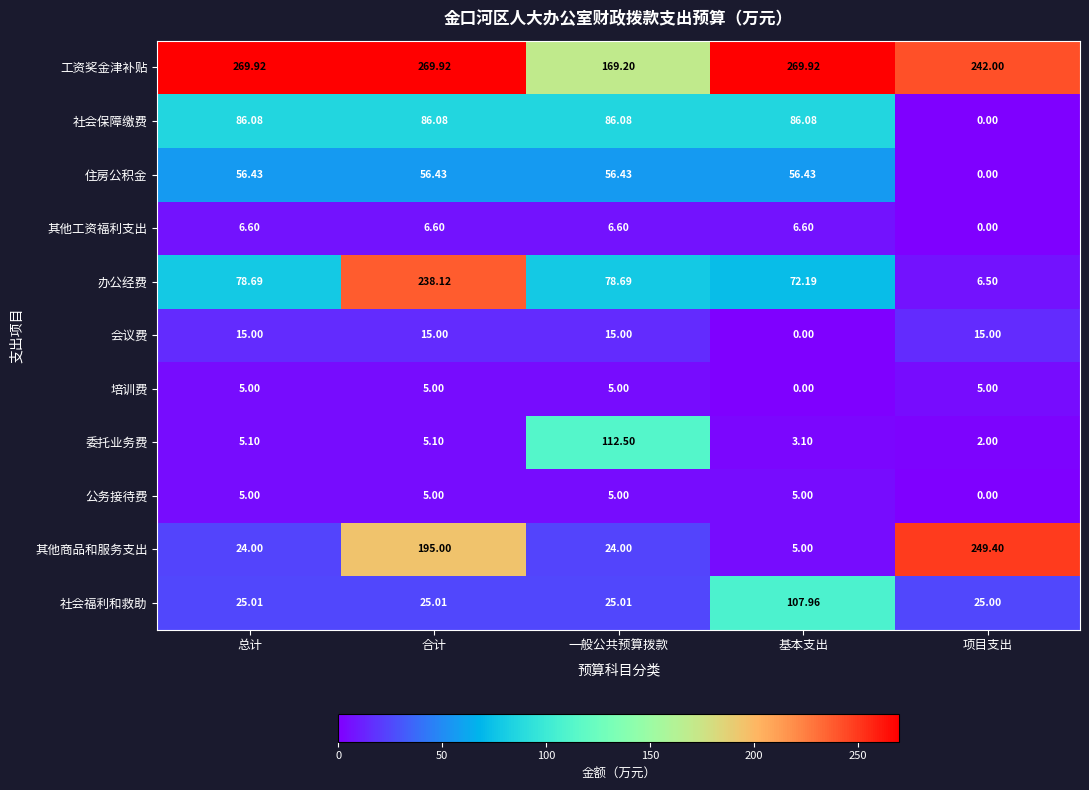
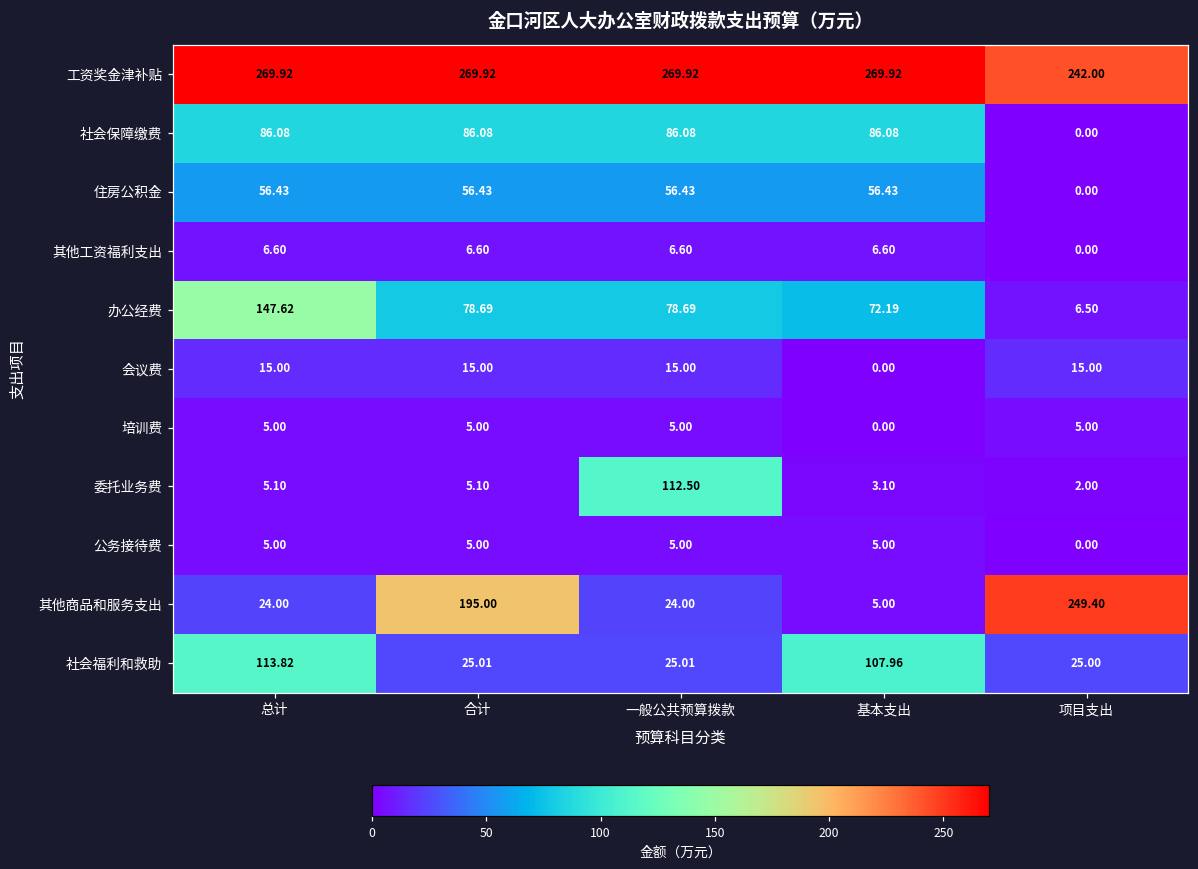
  {
    "工资奖金津补贴": {
      "总计": 269.92,
      "合计": 269.92,
-     "一般公共预算拨款": 169.20,
+     "一般公共预算拨款": 269.92,
      "基本支出": 269.92,
      "项目支出": 242.00
    },
    "社会保障缴费": {
      "总计": 86.08,
      "合计": 86.08,
      "一般公共预算拨款": 86.08,
      "基本支出": 86.08,
      "项目支出": 0.00
    },
    "住房公积金": {
      "总计": 56.43,
      "合计": 56.43,
      "一般公共预算拨款": 56.43,
      "基本支出": 56.43,
      "项目支出": 0.00
    },
    "其他工资福利支出": {
      "总计": 6.60,
      "合计": 6.60,
      "一般公共预算拨款": 6.60,
      "基本支出": 6.60,
      "项目支出": 0.00
    },
    "办公经费": {
-     "总计": 78.69,
-     "合计": 238.12,
+     "总计": 147.62,
+     "合计": 78.69,
      "一般公共预算拨款": 78.69,
      "基本支出": 72.19,
      "项目支出": 6.50
    },
    "会议费": {
      "总计": 15.00,
      "合计": 15.00,
      "一般公共预算拨款": 15.00,
      "基本支出": 0.00,
      "项目支出": 15.00
    },
    "培训费": {
      "总计": 5.00,
      "合计": 5.00,
      "一般公共预算拨款": 5.00,
      "基本支出": 0.00,
      "项目支出": 5.00
    },
    "委托业务费": {
      "总计": 5.10,
      "合计": 5.10,
      "一般公共预算拨款": 112.50,
      "基本支出": 3.10,
      "项目支出": 2.00
    },
    "公务接待费": {
      "总计": 5.00,
      "合计": 5.00,
      "一般公共预算拨款": 5.00,
      "基本支出": 5.00,
      "项目支出": 0.00
    },
    "其他商品和服务支出": {
      "总计": 24.00,
      "合计": 195.00,
      "一般公共预算拨款": 24.00,
      "基本支出": 5.00,
      "项目支出": 249.40
    },
    "社会福利和救助": {
-     "总计": 25.01,
+     "总计": 113.82,
      "合计": 25.01,
      "一般公共预算拨款": 25.01,
      "基本支出": 107.96,
      "项目支出": 25.00
    }
  }
